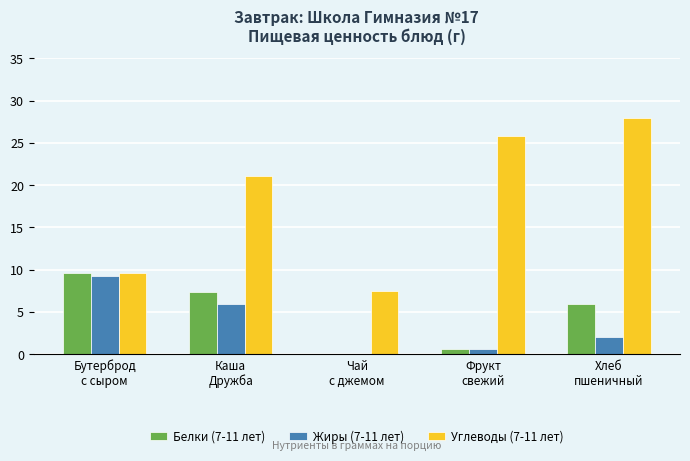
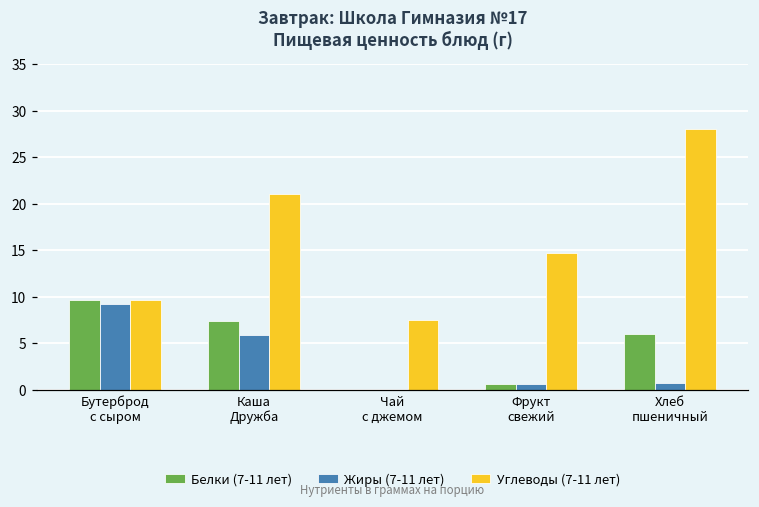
  {
    "Белки (7-11 лет)": {
      "Бутерброд с сыром": 10,
      "Каша Дружба": 7,
      "Чай с джемом": 0,
      "Фрукт свежий": 1,
      "Хлеб пшеничный": 6
    },
    "Жиры (7-11 лет)": {
      "Бутерброд с сыром": 9,
      "Каша Дружба": 6,
      "Чай с джемом": 0,
      "Фрукт свежий": 1,
-     "Хлеб пшеничный": 2
+     "Хлеб пшеничный": 1
    },
    "Углеводы (7-11 лет)": {
      "Бутерброд с сыром": 10,
      "Каша Дружба": 21,
      "Чай с джемом": 7,
-     "Фрукт свежий": 26,
+     "Фрукт свежий": 15,
      "Хлеб пшеничный": 28
    }
  }
